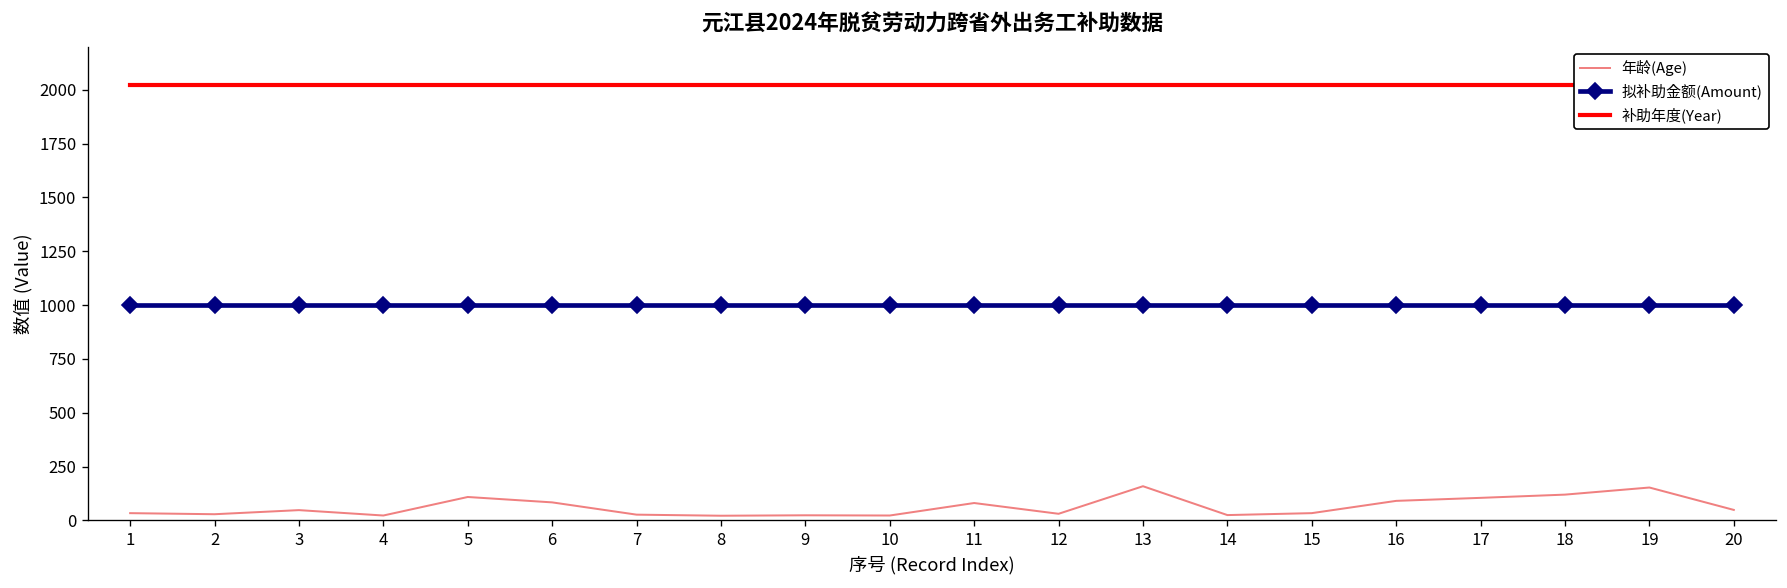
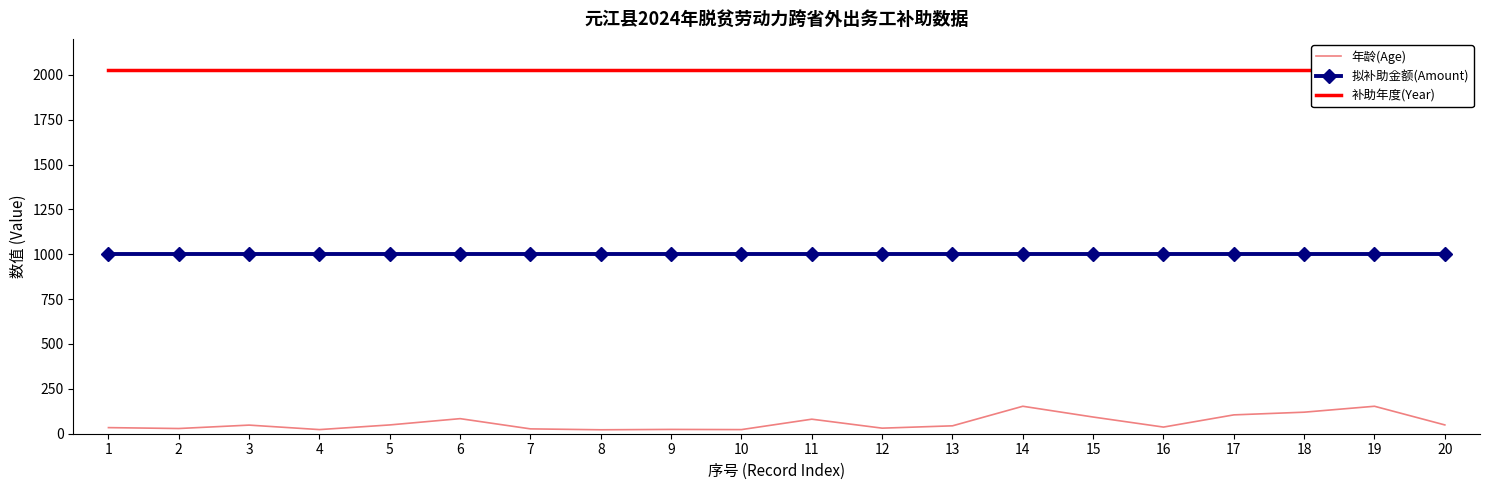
  {
    "年龄(Age)": {
      "1": 30,
      "2": 30,
      "3": 50,
      "4": 20,
-     "5": 110,
+     "5": 50,
      "6": 80,
      "7": 30,
      "8": 20,
      "9": 20,
      "10": 20,
      "11": 80,
      "12": 30,
-     "13": 160,
-     "14": 30,
-     "15": 30,
-     "16": 90,
+     "13": 40,
+     "14": 150,
+     "15": 90,
+     "16": 40,
      "17": 110,
      "18": 120,
      "19": 150,
      "20": 50
    },
    "拟补助金额(Amount)": {
      "1": 1000,
      "2": 1000,
      "3": 1000,
      "4": 1000,
      "5": 1000,
      "6": 1000,
      "7": 1000,
      "8": 1000,
      "9": 1000,
      "10": 1000,
      "11": 1000,
      "12": 1000,
      "13": 1000,
      "14": 1000,
      "15": 1000,
      "16": 1000,
      "17": 1000,
      "18": 1000,
      "19": 1000,
      "20": 1000
    },
    "补助年度(Year)": {
      "1": 2020,
      "2": 2020,
      "3": 2020,
      "4": 2020,
      "5": 2020,
      "6": 2020,
      "7": 2020,
      "8": 2020,
      "9": 2020,
      "10": 2020,
      "11": 2020,
      "12": 2020,
      "13": 2020,
      "14": 2020,
      "15": 2020,
      "16": 2020,
      "17": 2020,
      "18": 2020
    }
  }
